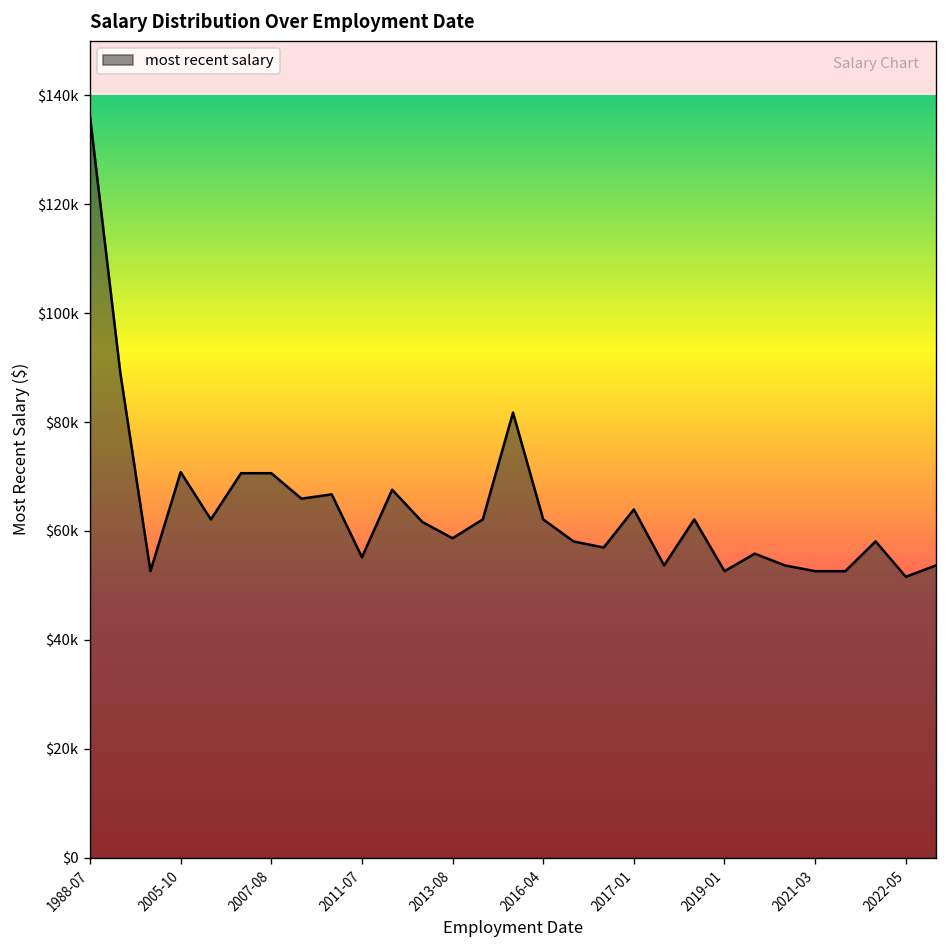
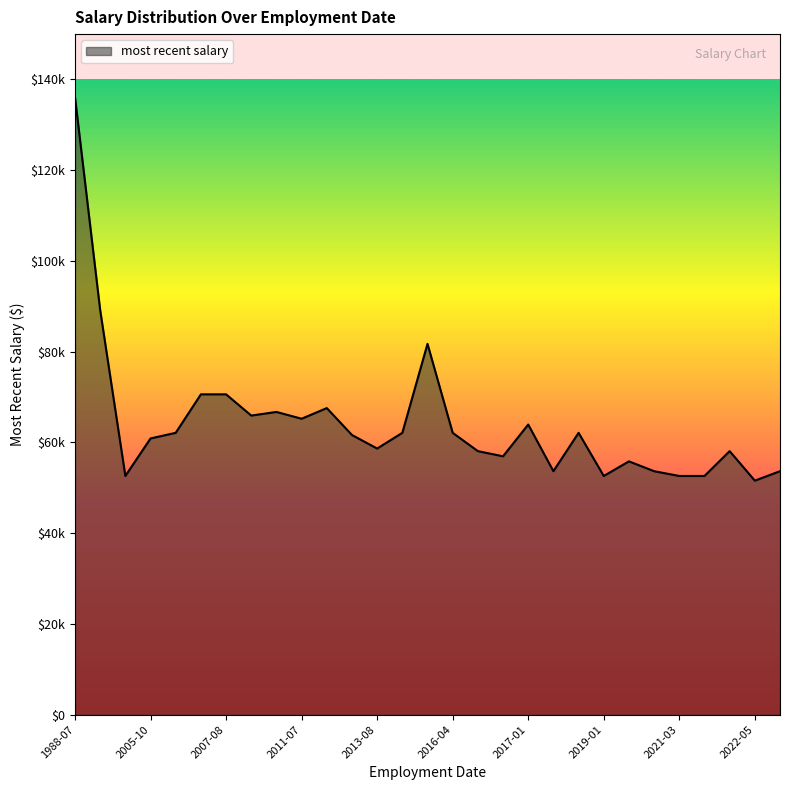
  {
    "1988-07": "$136000",
-   "2005-10": "$71000",
+   "2005-10": "$61000",
    "2007-08": "$71000",
-   "2011-07": "$55000",
+   "2011-07": "$65000",
    "2013-08": "$59000",
    "2016-04": "$62000",
    "2017-01": "$64000",
    "2019-01": "$53000",
    "2021-03": "$53000",
    "2022-05": "$52000"
  }
